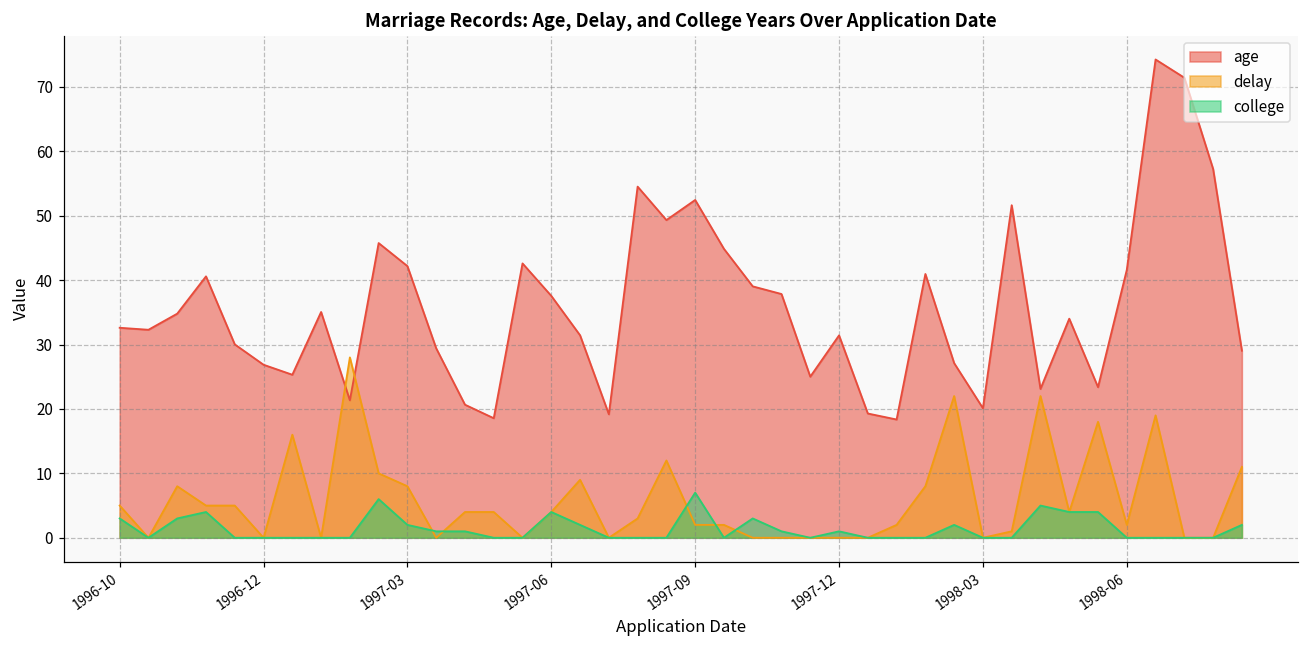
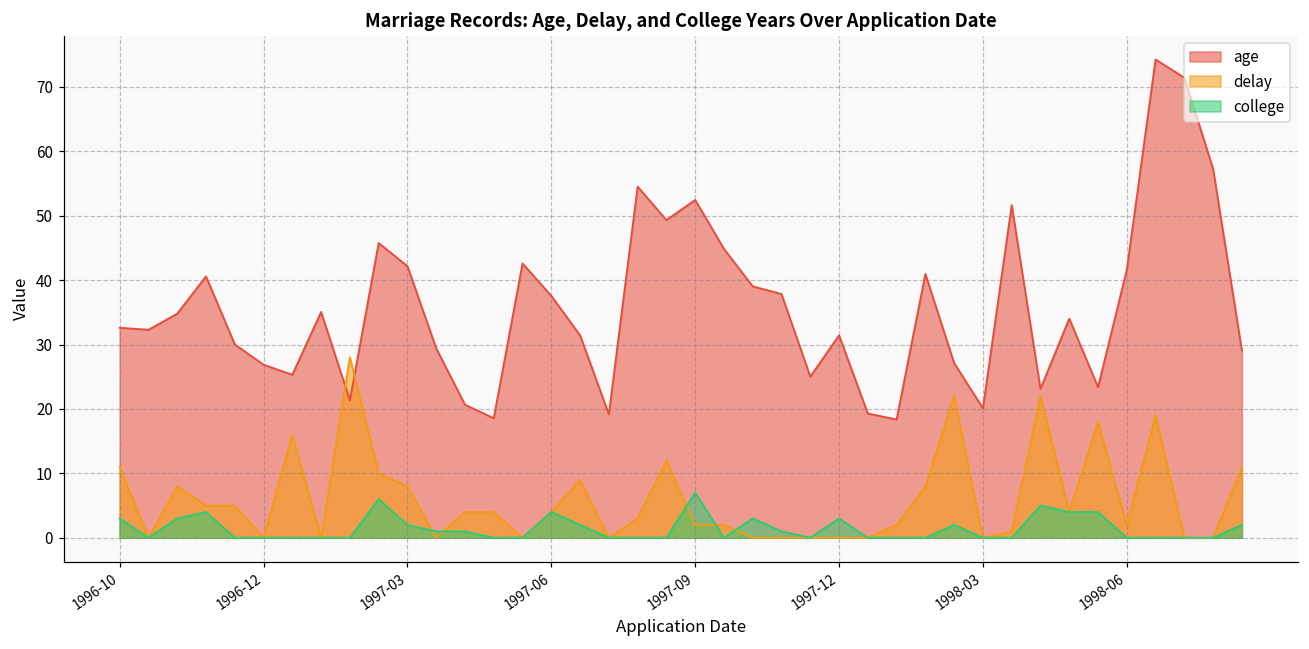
  {
    "age": {
      "1996-10": 33,
      "1997-12": 31
    },
    "delay": {
-     "1996-10": 5,
+     "1996-10": 11,
      "1997-12": 0
    },
    "college": {
      "1996-10": 3,
-     "1997-12": 1
+     "1997-12": 3
    }
  }
